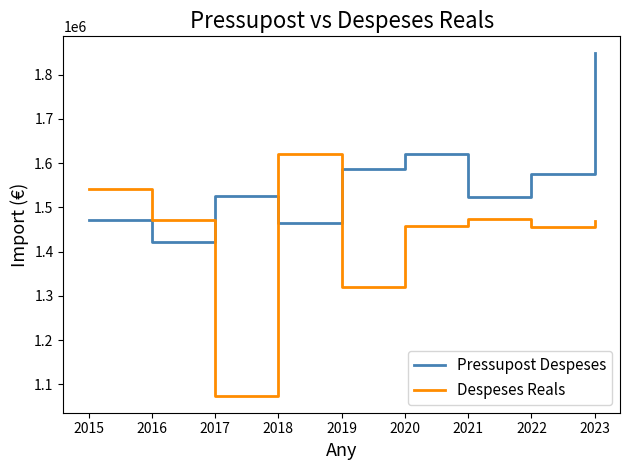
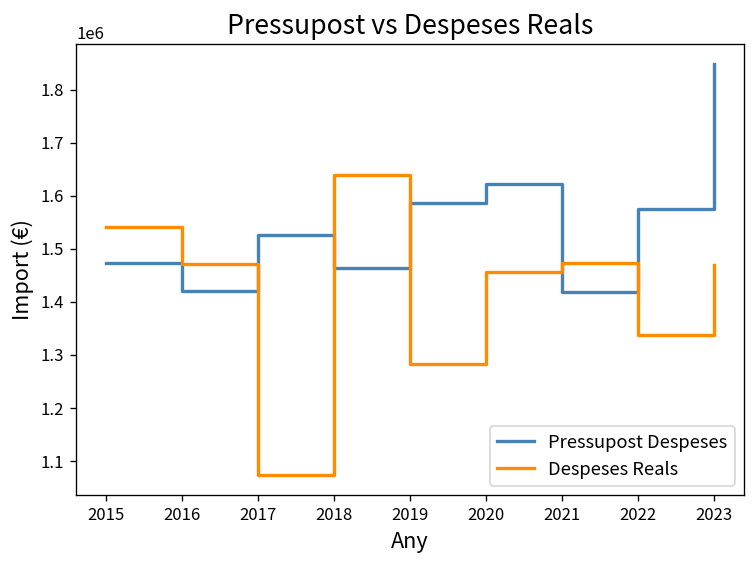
  {
    "Pressupost Despeses": {
      "2015": 1470000,
      "2016": 1420000,
      "2017": 1530000,
      "2018": 1460000,
      "2019": 1590000,
      "2020": 1620000,
-     "2021": 1520000,
+     "2021": 1420000,
      "2022": 1570000,
      "2023": 1850000
    },
    "Despeses Reals": {
      "2015": 1540000,
      "2016": 1470000,
      "2017": 1070000,
-     "2018": 1620000,
-     "2019": 1320000,
+     "2018": 1640000,
+     "2019": 1280000,
      "2020": 1460000,
      "2021": 1470000,
-     "2022": 1460000,
+     "2022": 1340000,
      "2023": 1470000
    }
  }
